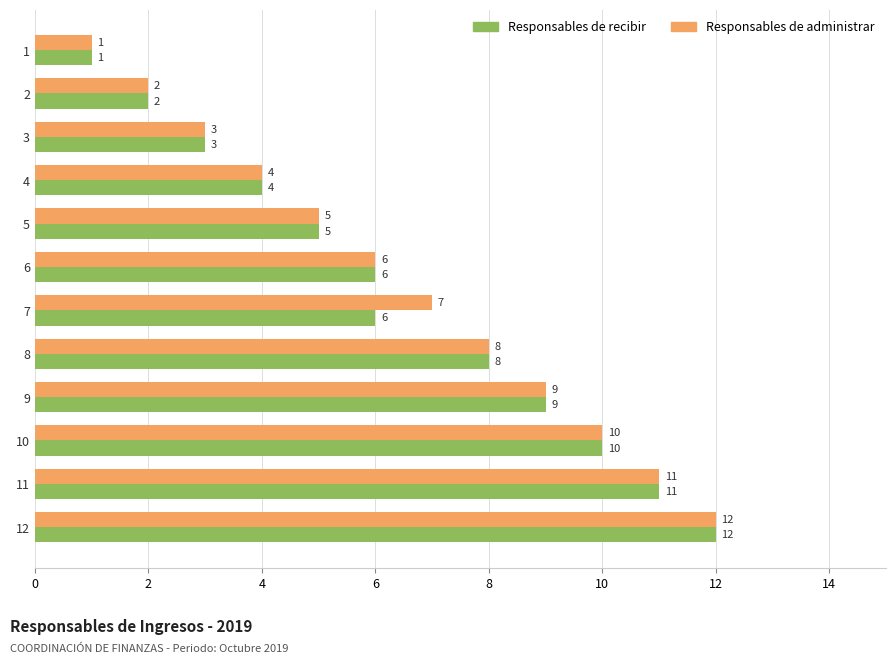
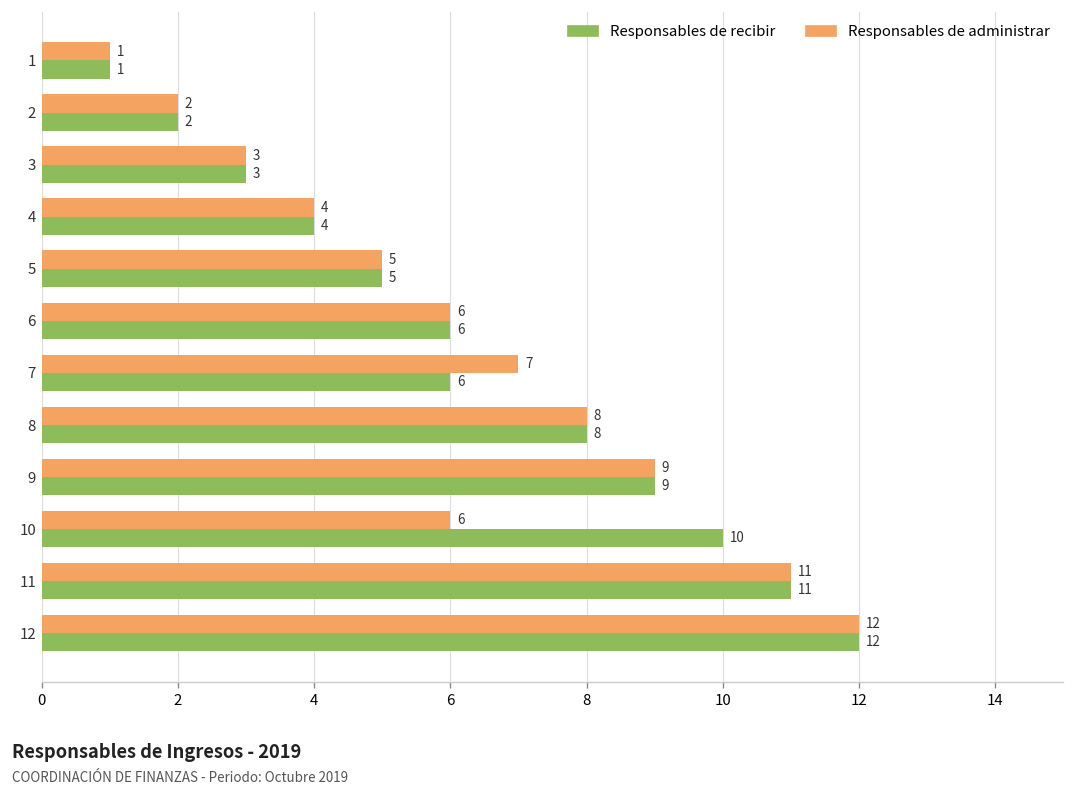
  {
    "Responsables de recibir": {
      "1": 1,
      "2": 2,
      "3": 3,
      "4": 4,
      "5": 5,
      "6": 6,
      "7": 6,
      "8": 8,
      "9": 9,
      "10": 10,
      "11": 11,
      "12": 12
    },
    "Responsables de administrar": {
      "1": 1,
      "2": 2,
      "3": 3,
      "4": 4,
      "5": 5,
      "6": 6,
      "7": 7,
      "8": 8,
      "9": 9,
-     "10": 10,
+     "10": 6,
      "11": 11,
      "12": 12
    }
  }
